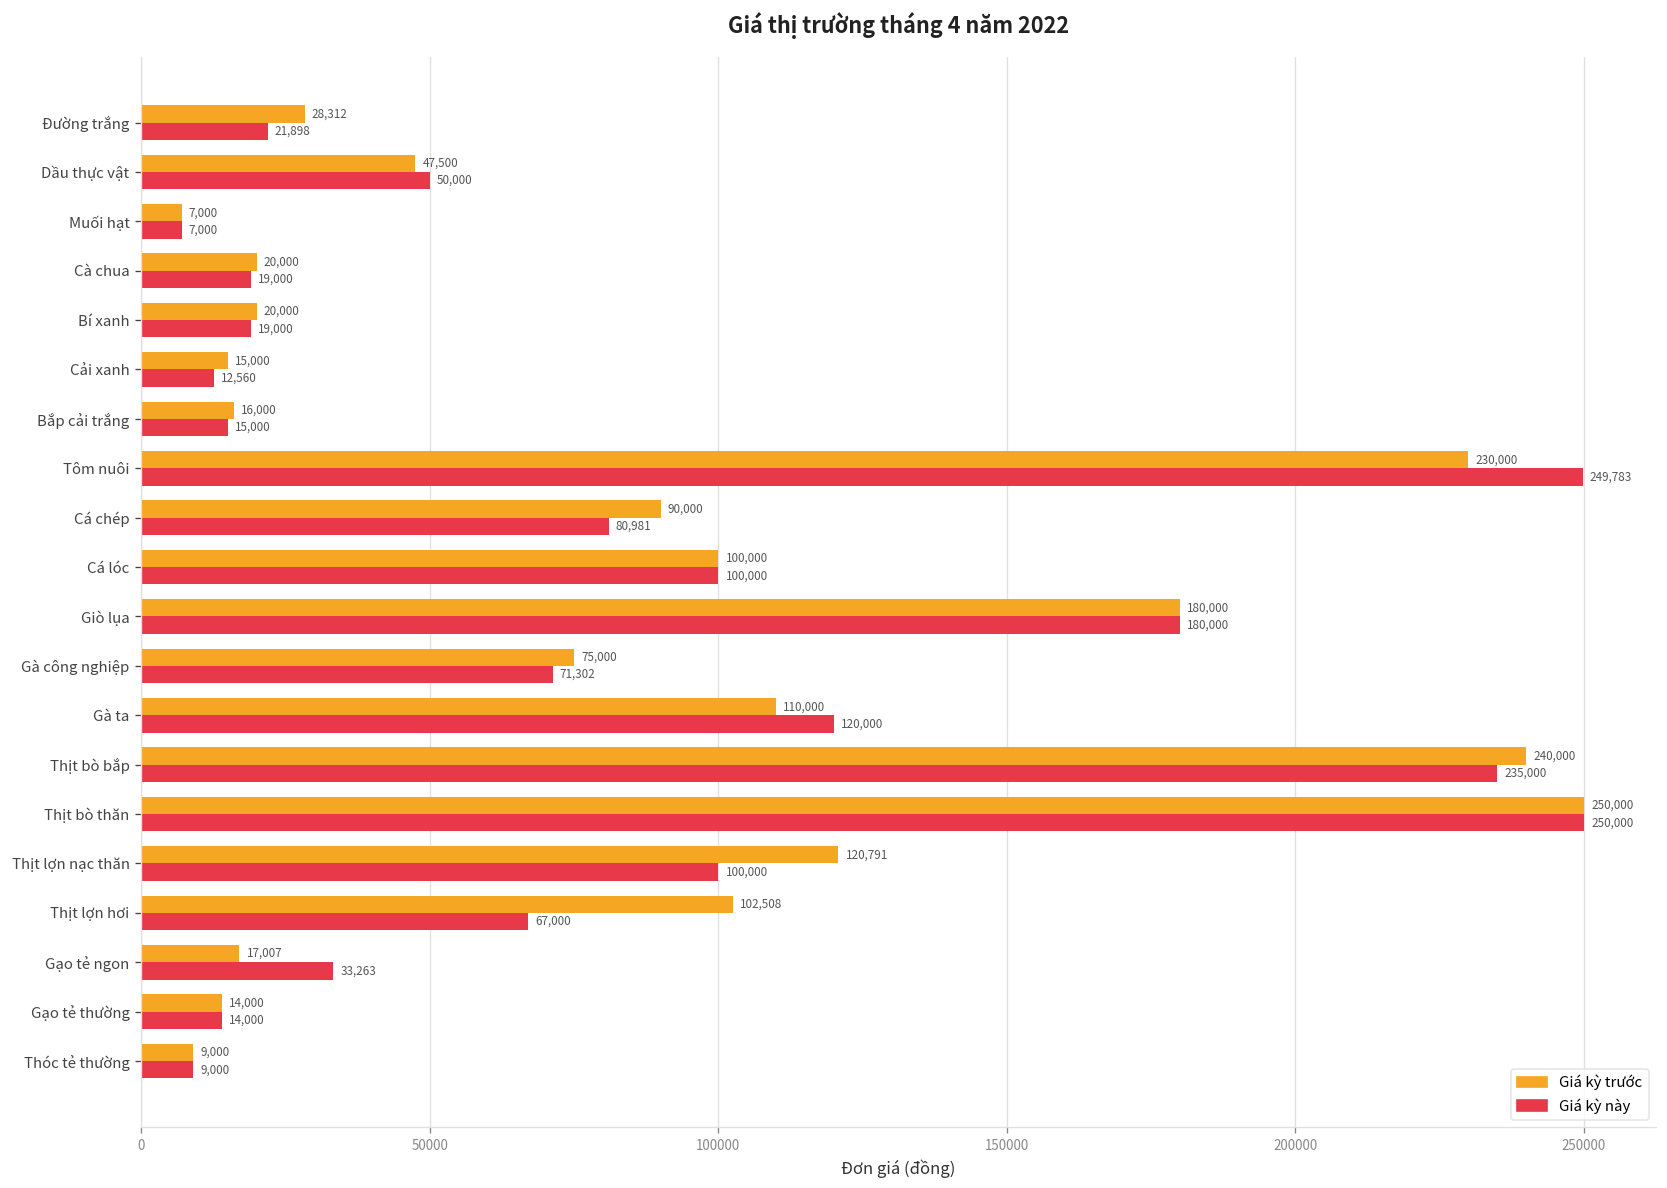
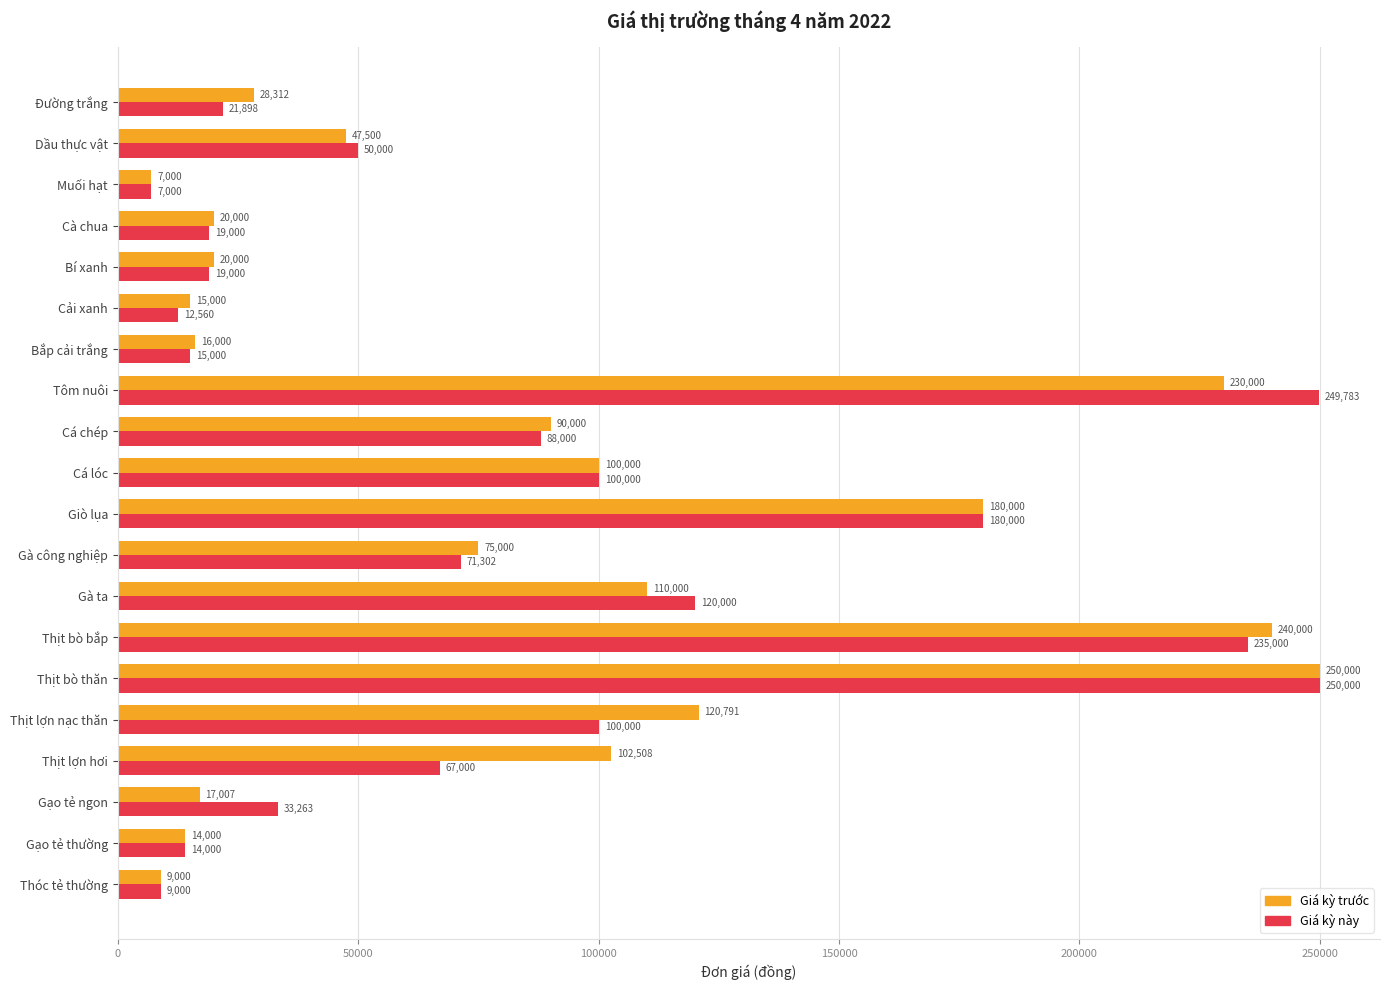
  {
    "Giá kỳ trước": {
      "Đường trắng": "28,312",
      "Dầu thực vật": "47,500",
      "Muối hạt": "7,000",
      "Cà chua": "20,000",
      "Bí xanh": "20,000",
      "Cải xanh": "15,000",
      "Bắp cải trắng": "16,000",
      "Tôm nuôi": "230,000",
      "Cá chép": "90,000",
      "Cá lóc": "100,000",
      "Giò lụa": "180,000",
      "Gà công nghiệp": "75,000",
      "Gà ta": "110,000",
      "Thịt bò bắp": "240,000",
      "Thịt bò thăn": "250,000",
      "Thịt lợn nạc thăn": "120,791",
      "Thịt lợn hơi": "102,508",
      "Gạo tẻ ngon": "17,007",
      "Gạo tẻ thường": "14,000",
      "Thóc tẻ thường": "9,000"
    },
    "Giá kỳ này": {
      "Đường trắng": "21,898",
      "Dầu thực vật": "50,000",
      "Muối hạt": "7,000",
      "Cà chua": "19,000",
      "Bí xanh": "19,000",
      "Cải xanh": "12,560",
      "Bắp cải trắng": "15,000",
      "Tôm nuôi": "249,783",
-     "Cá chép": "80,981",
+     "Cá chép": "88,000",
      "Cá lóc": "100,000",
      "Giò lụa": "180,000",
      "Gà công nghiệp": "71,302",
      "Gà ta": "120,000",
      "Thịt bò bắp": "235,000",
      "Thịt bò thăn": "250,000",
      "Thịt lợn nạc thăn": "100,000",
      "Thịt lợn hơi": "67,000",
      "Gạo tẻ ngon": "33,263",
      "Gạo tẻ thường": "14,000",
      "Thóc tẻ thường": "9,000"
    }
  }
